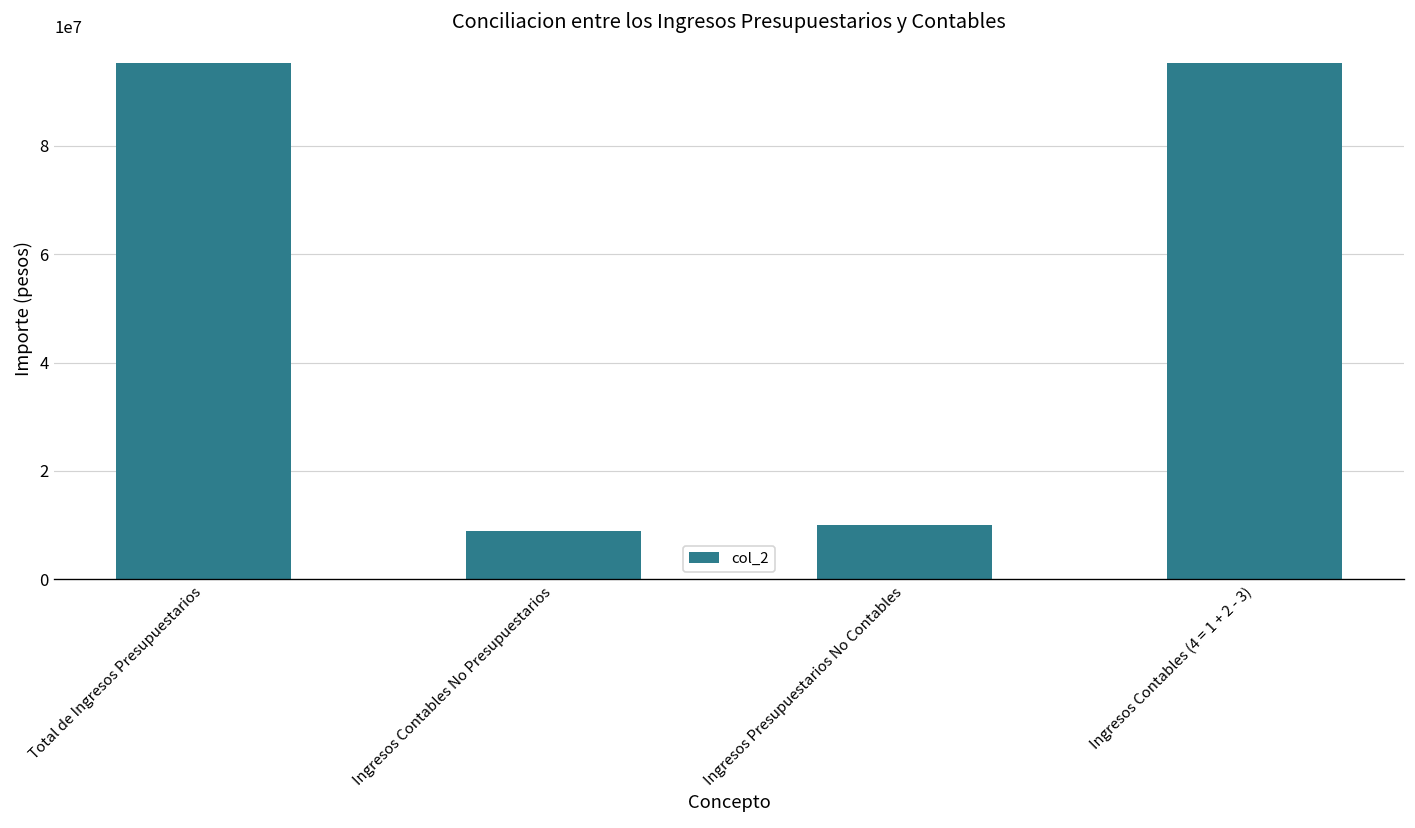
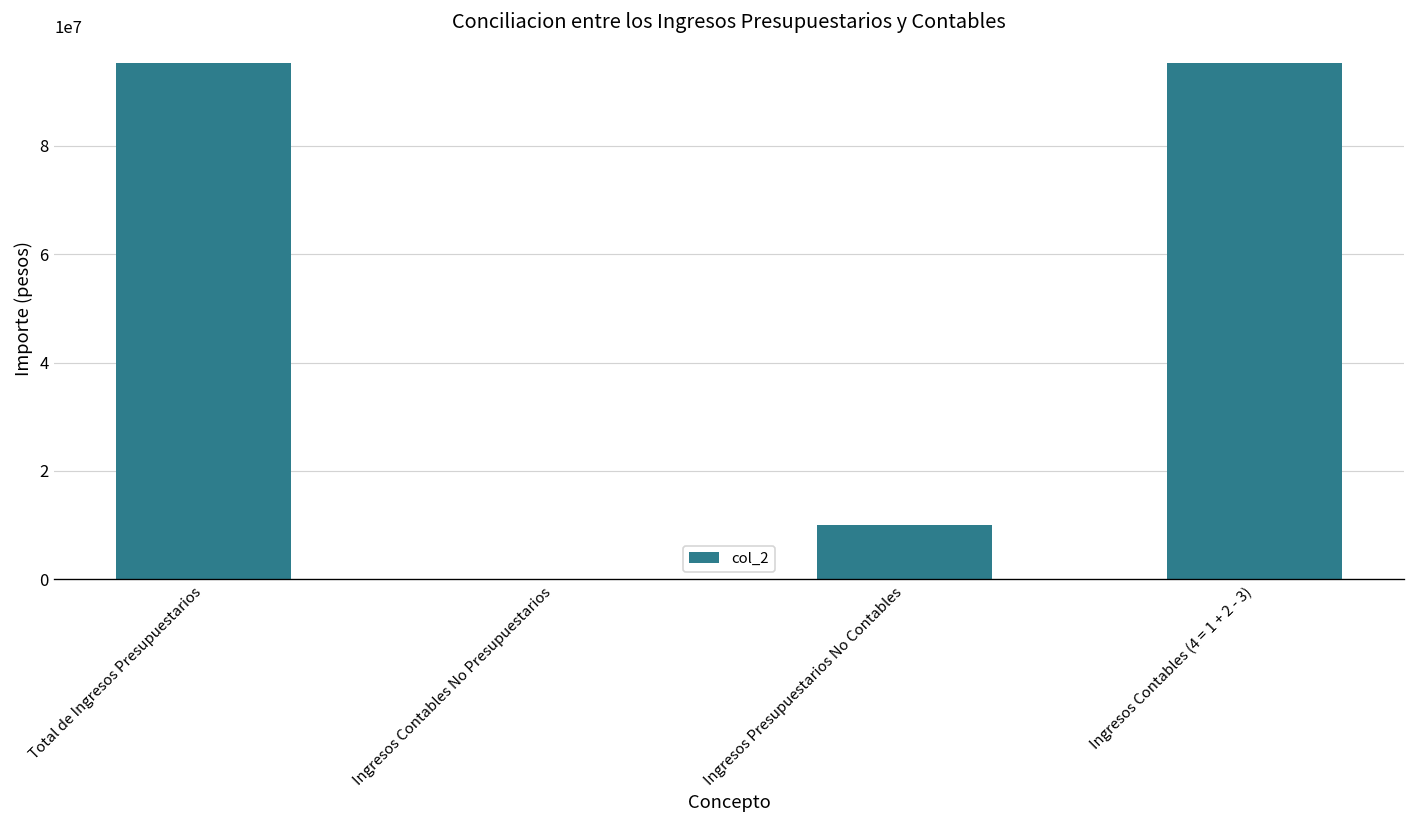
  {
    "Total de Ingresos Presupuestarios": 95000000,
-   "Ingresos Contables No Presupuestarios": 9000000,
+   "Ingresos Contables No Presupuestarios": 0,
    "Ingresos Presupuestarios No Contables": 10000000,
    "Ingresos Contables (4 = 1 + 2 - 3)": 95000000
  }
